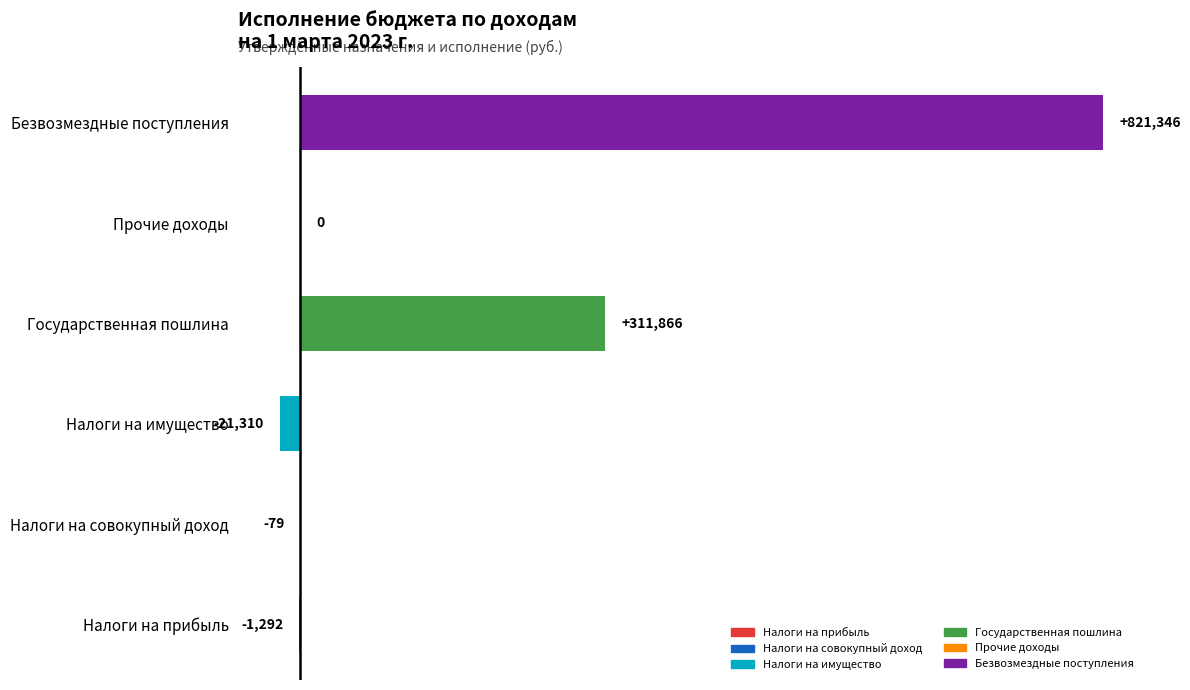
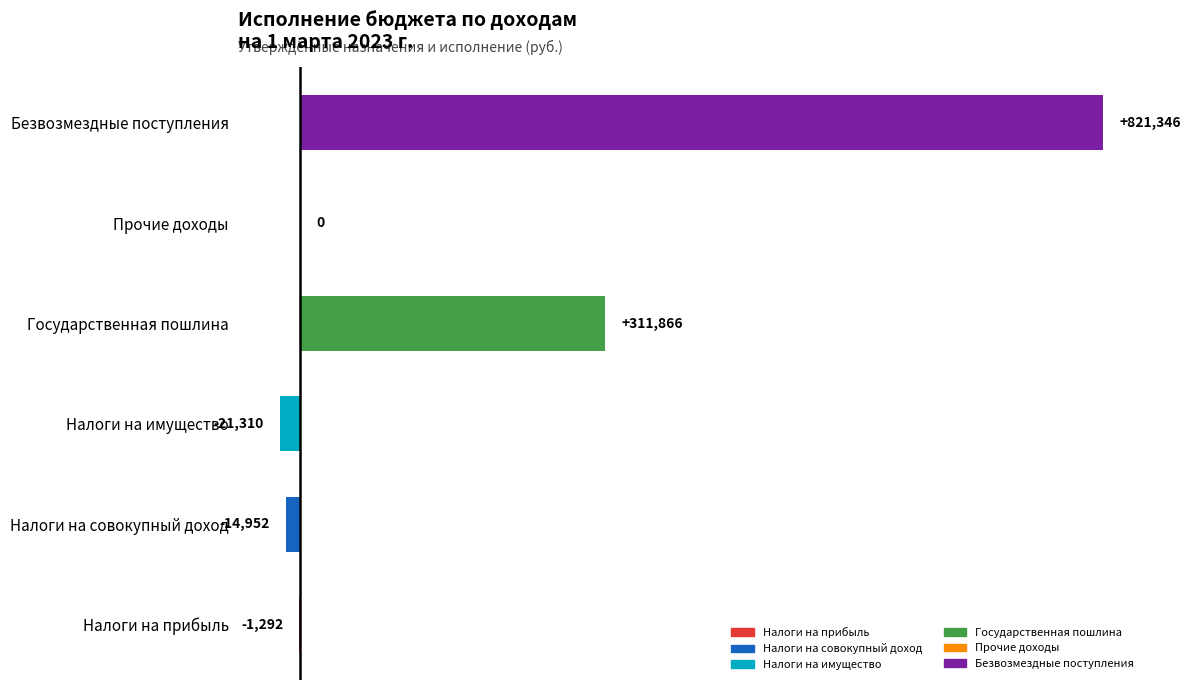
  {
    "Безвозмездные поступления": "+821,346",
    "Прочие доходы": "0",
    "Государственная пошлина": "+311,866",
    "Налоги на имущество": "-21,310",
-   "Налоги на совокупный доход": "-79",
+   "Налоги на совокупный доход": "-14,952",
    "Налоги на прибыль": "-1,292"
  }
